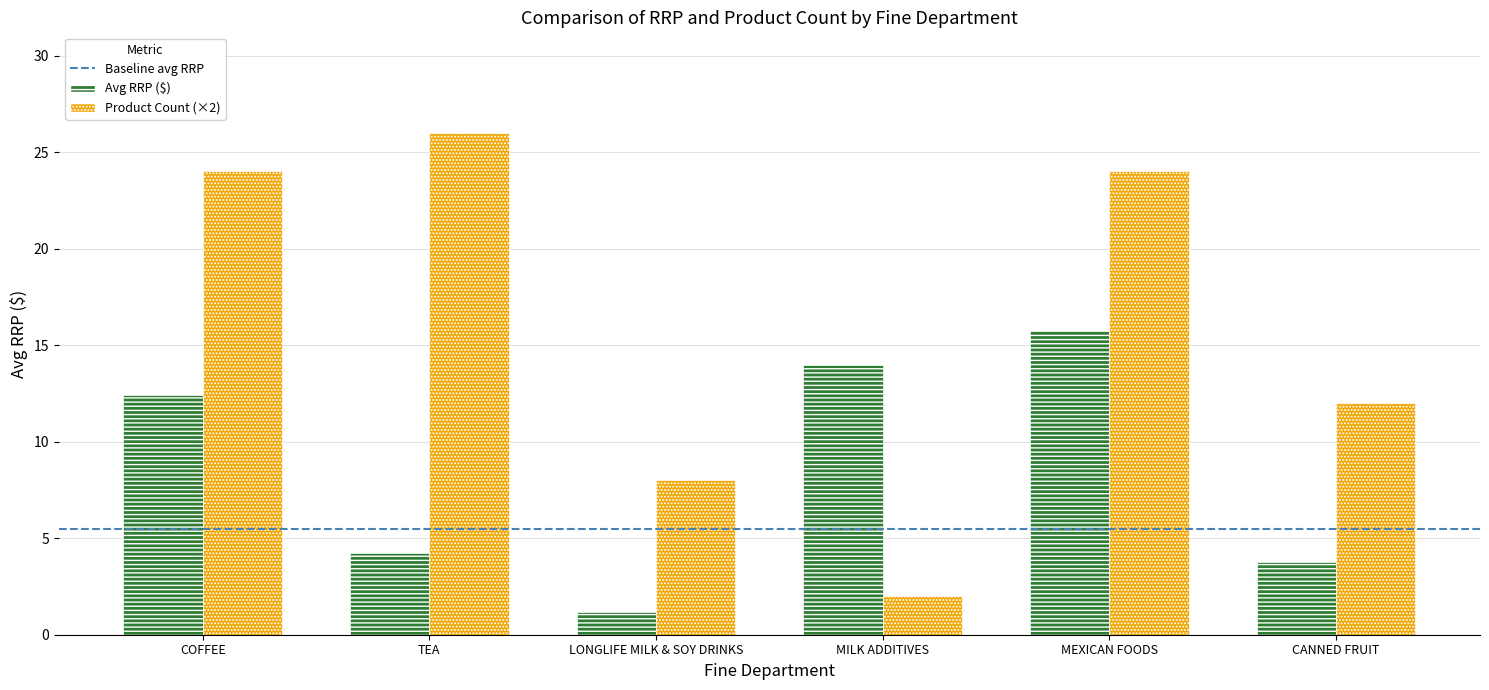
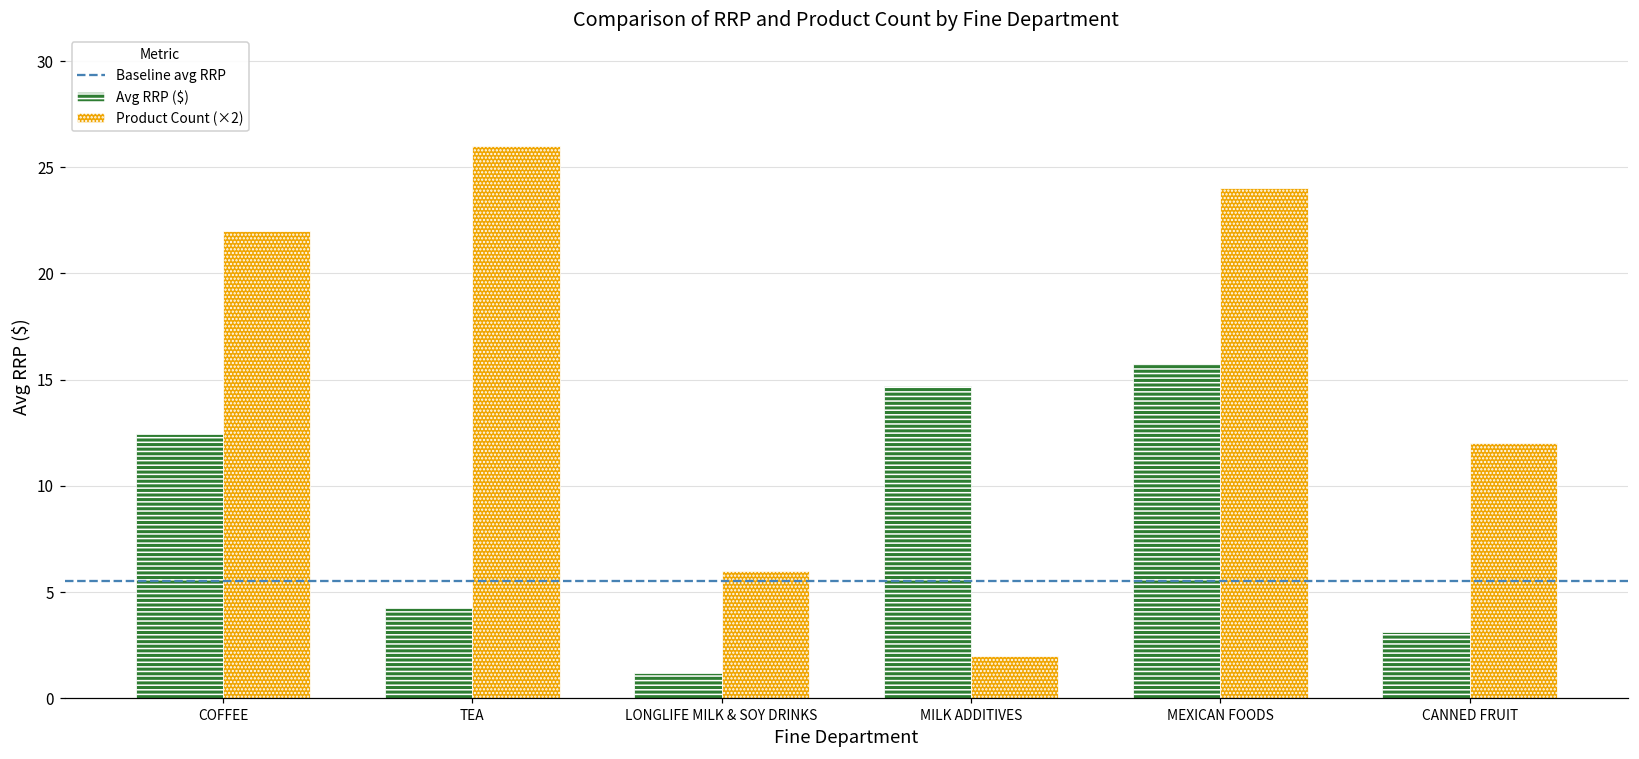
  {
    "Avg RRP ($)": {
      "COFFEE": 12.4,
      "TEA": 4.2,
      "LONGLIFE MILK & SOY DRINKS": 1.2,
-     "MILK ADDITIVES": 14.0,
+     "MILK ADDITIVES": 14.7,
      "MEXICAN FOODS": 15.7,
-     "CANNED FRUIT": 3.8
+     "CANNED FRUIT": 3.1
    },
    "Product Count (×2)": {
-     "COFFEE": 24.0,
+     "COFFEE": 22.0,
      "TEA": 26.0,
-     "LONGLIFE MILK & SOY DRINKS": 8.0,
+     "LONGLIFE MILK & SOY DRINKS": 6.0,
      "MILK ADDITIVES": 2.0,
      "MEXICAN FOODS": 24.0,
      "CANNED FRUIT": 12.0
    }
  }
